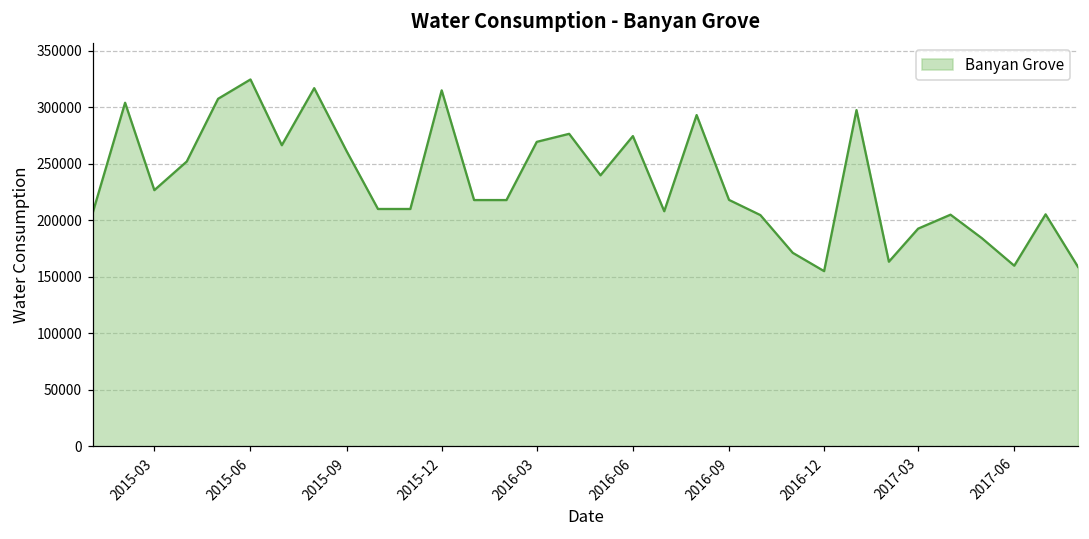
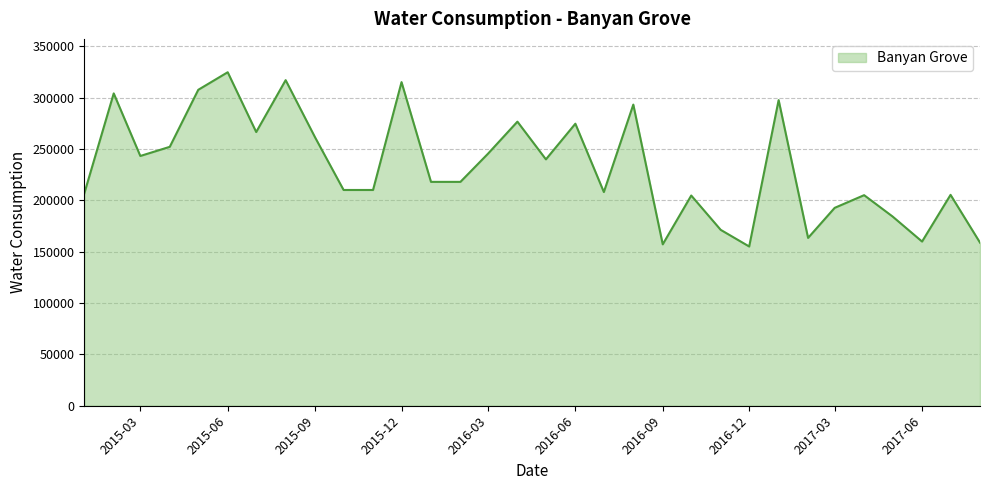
  {
-   "2015-03": 227000,
+   "2015-03": 243000,
    "2015-06": 325000,
    "2015-09": 261000,
    "2015-12": 315000,
-   "2016-03": 269000,
+   "2016-03": 245000,
    "2016-06": 275000,
-   "2016-09": 218000,
+   "2016-09": 157000,
    "2016-12": 155000,
    "2017-03": 193000,
    "2017-06": 160000
  }
